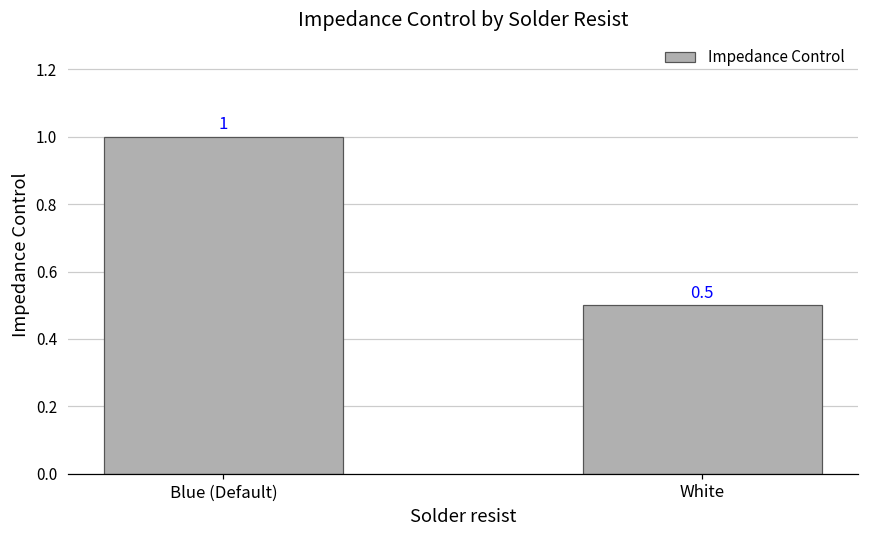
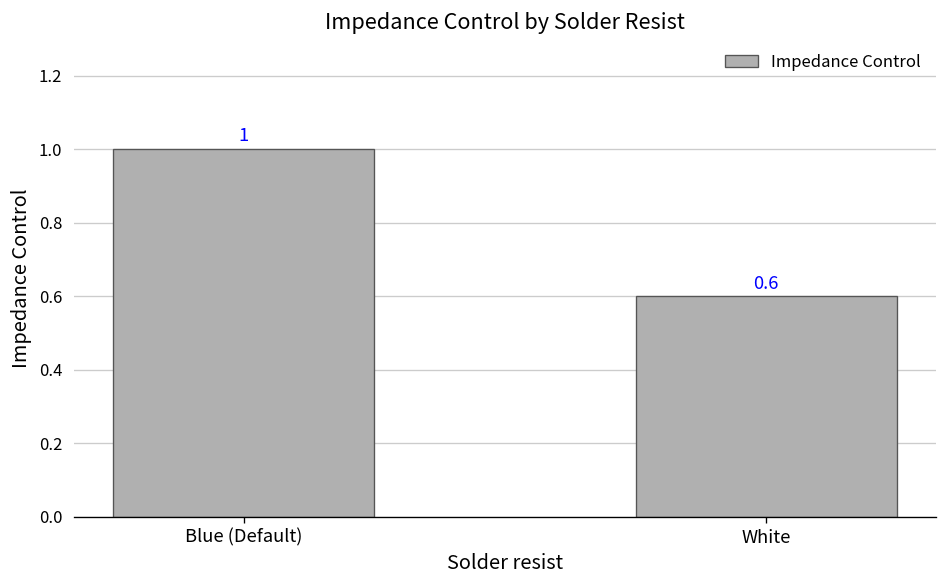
  {
    "Blue (Default)": 1,
-   "White": 0.5
+   "White": 0.6
  }
